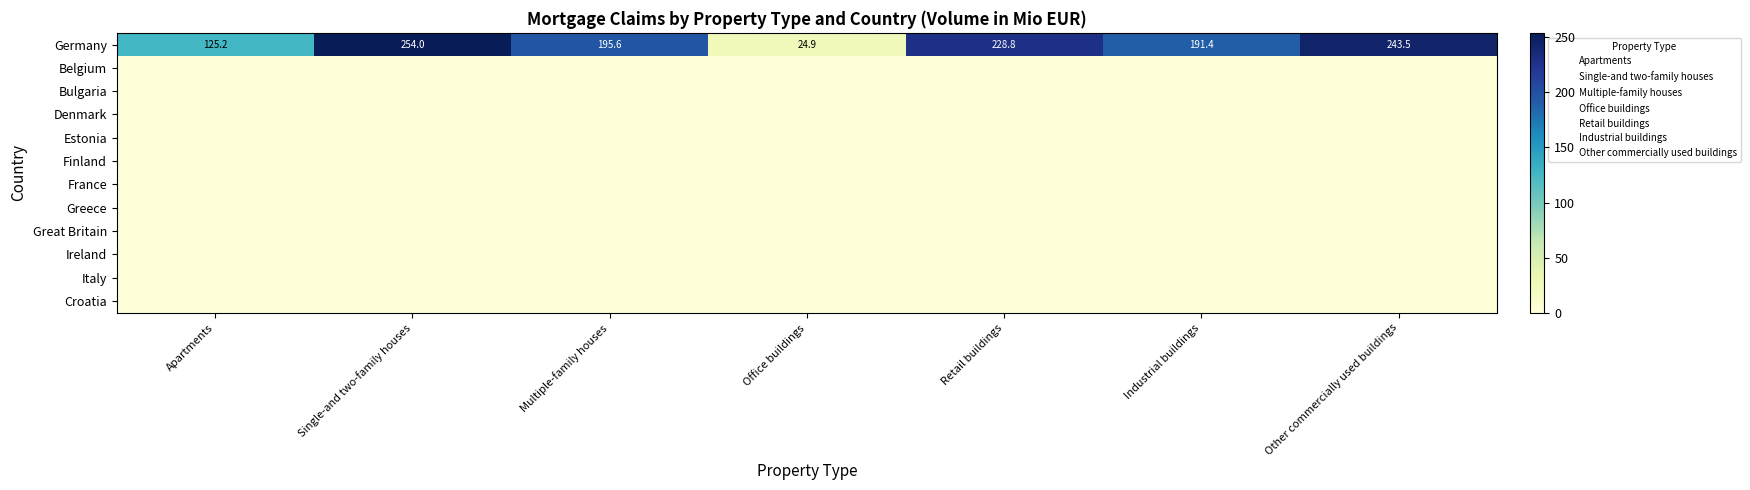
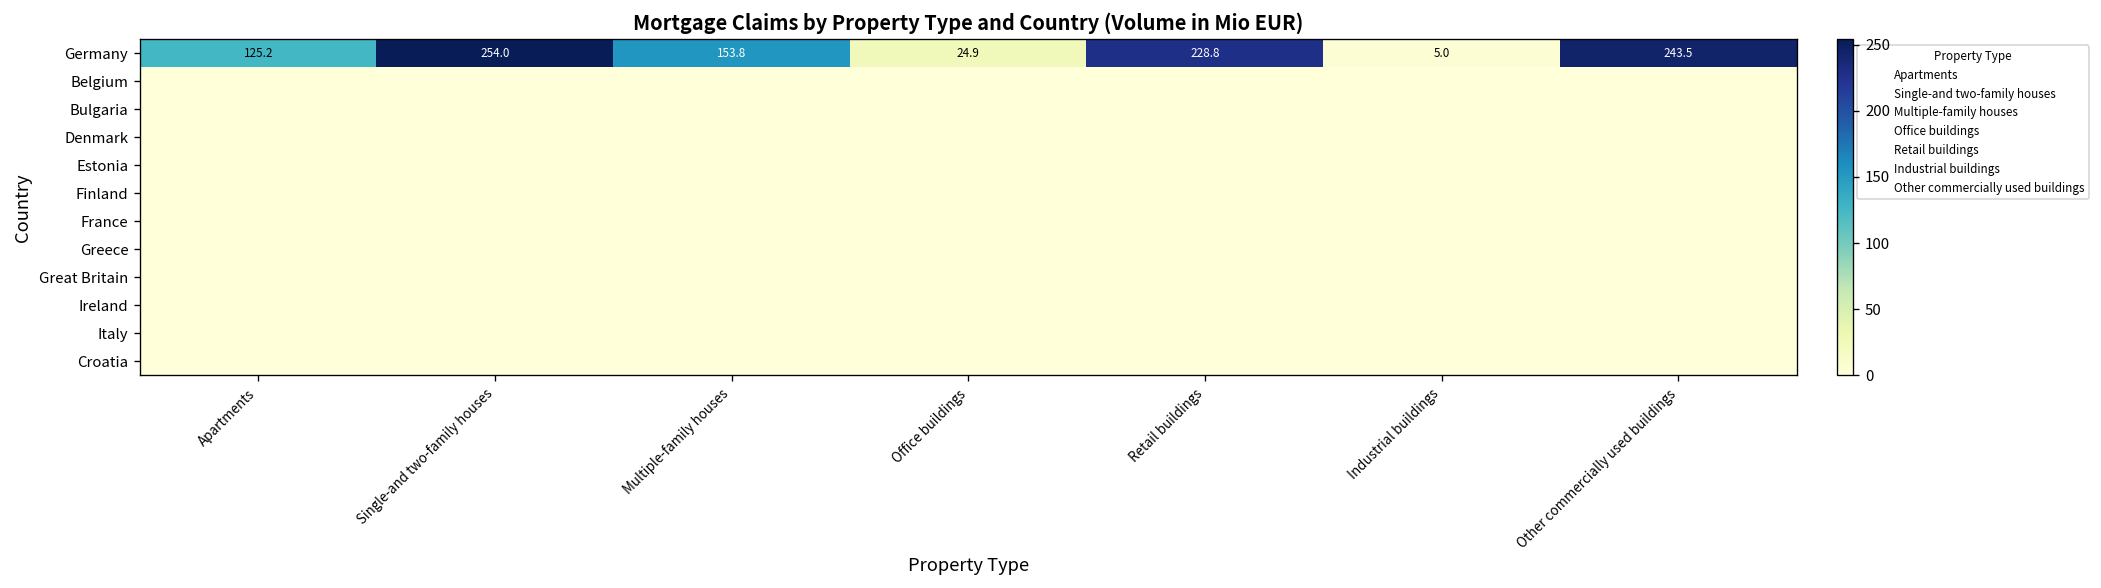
  {
    "Germany": {
      "Apartments": 125.2,
      "Single-and two-family houses": 254.0,
-     "Multiple-family houses": 195.6,
+     "Multiple-family houses": 153.8,
      "Office buildings": 24.9,
      "Retail buildings": 228.8,
-     "Industrial buildings": 191.4,
+     "Industrial buildings": 5.0,
      "Other commercially used buildings": 243.5
    }
  }
